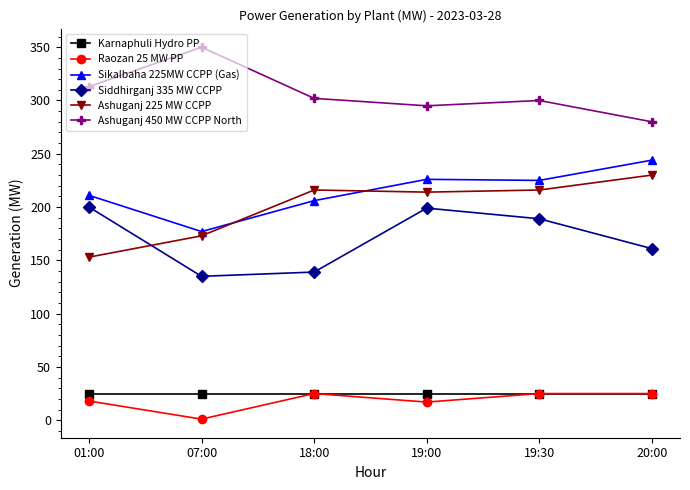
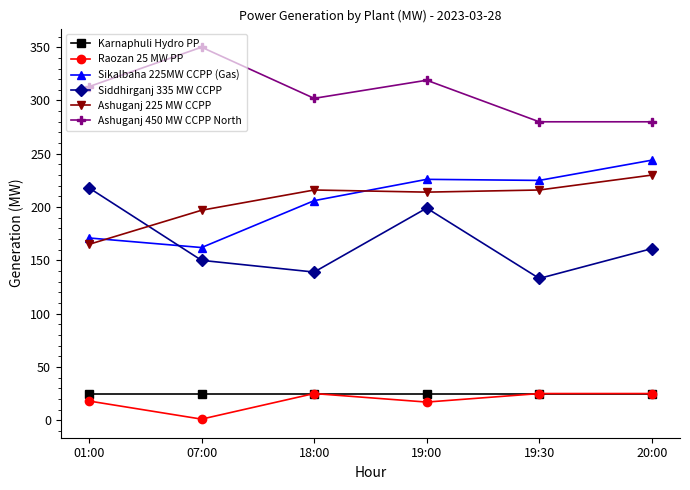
  {
    "Karnaphuli Hydro PP": {
      "01:00": 25,
      "07:00": 25,
      "19:00": 25
    },
    "Raozan 25 MW PP": {
      "01:00": 18,
      "07:00": 1,
      "19:00": 17
    },
    "Sikalbaha 225MW CCPP (Gas)": {
-     "01:00": 211,
-     "07:00": 177,
+     "01:00": 171,
+     "07:00": 162,
      "18:00": 206,
      "19:00": 226,
      "19:30": 225,
      "20:00": 244
    },
    "Siddhirganj 335 MW CCPP": {
-     "01:00": 200,
-     "07:00": 135,
+     "01:00": 218,
+     "07:00": 150,
      "18:00": 139,
      "19:00": 199,
-     "19:30": 189,
+     "19:30": 133,
      "20:00": 161
    },
    "Ashuganj 225 MW CCPP": {
-     "01:00": 153,
-     "07:00": 173,
+     "01:00": 165,
+     "07:00": 197,
      "18:00": 216,
      "19:00": 214,
      "19:30": 216,
      "20:00": 230
    },
    "Ashuganj 450 MW CCPP North": {
      "18:00": 302,
-     "19:00": 295,
-     "19:30": 300,
+     "19:00": 319,
+     "19:30": 280,
      "20:00": 280
    }
  }
